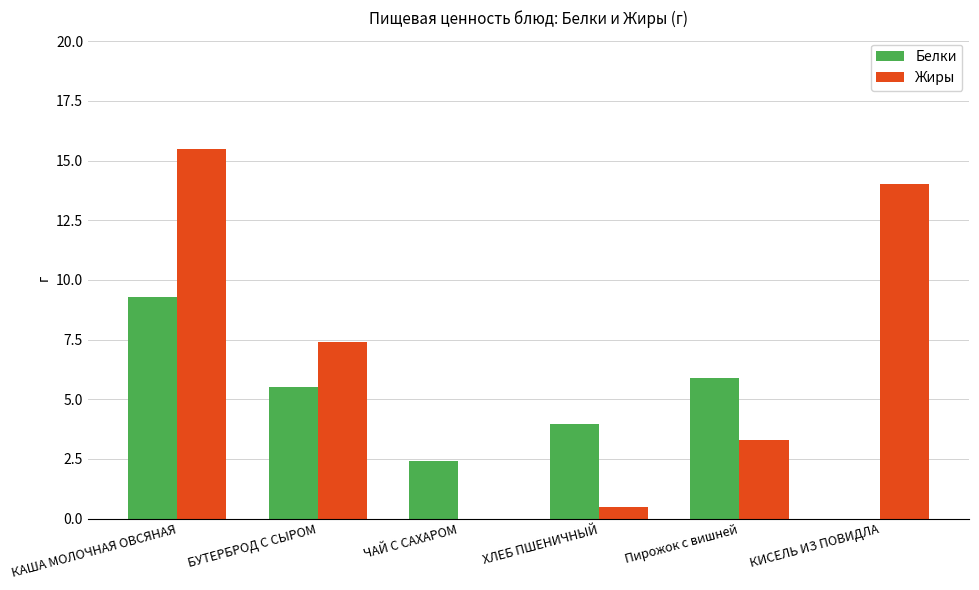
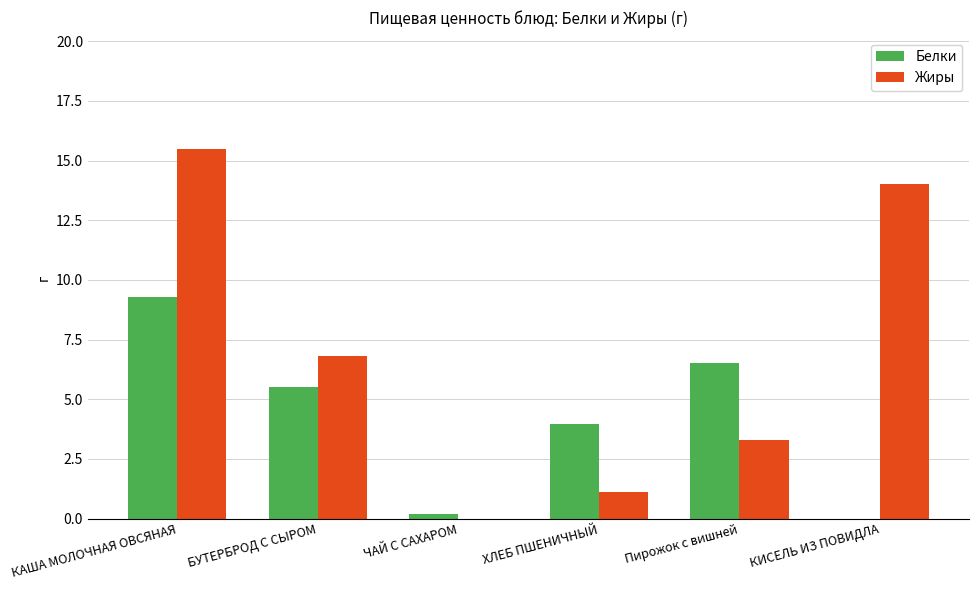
  {
    "Белки": {
      "КАША МОЛОЧНАЯ ОВСЯНАЯ": 9.3,
      "БУТЕРБРОД С СЫРОМ": 5.5,
-     "ЧАЙ С САХАРОМ": 2.4,
+     "ЧАЙ С САХАРОМ": 0.2,
      "ХЛЕБ ПШЕНИЧНЫЙ": 4.0,
-     "Пирожок с вишней": 5.9,
+     "Пирожок с вишней": 6.5,
      "КИСЕЛЬ ИЗ ПОВИДЛА": 0.0
    },
    "Жиры": {
      "КАША МОЛОЧНАЯ ОВСЯНАЯ": 15.5,
-     "БУТЕРБРОД С СЫРОМ": 7.4,
+     "БУТЕРБРОД С СЫРОМ": 6.8,
      "ЧАЙ С САХАРОМ": 0.0,
-     "ХЛЕБ ПШЕНИЧНЫЙ": 0.5,
+     "ХЛЕБ ПШЕНИЧНЫЙ": 1.1,
      "Пирожок с вишней": 3.3,
      "КИСЕЛЬ ИЗ ПОВИДЛА": 14.0
    }
  }
